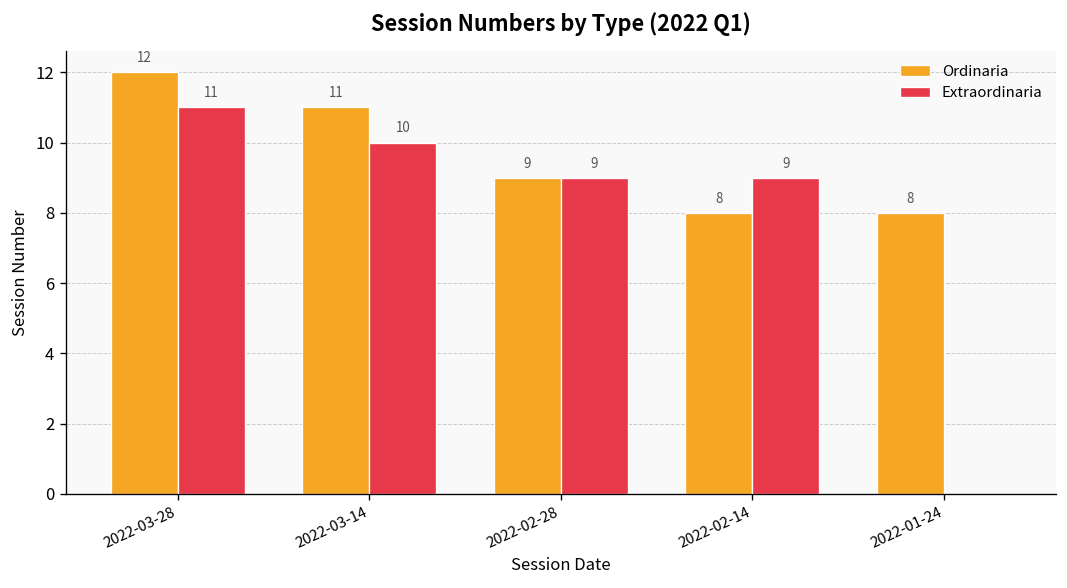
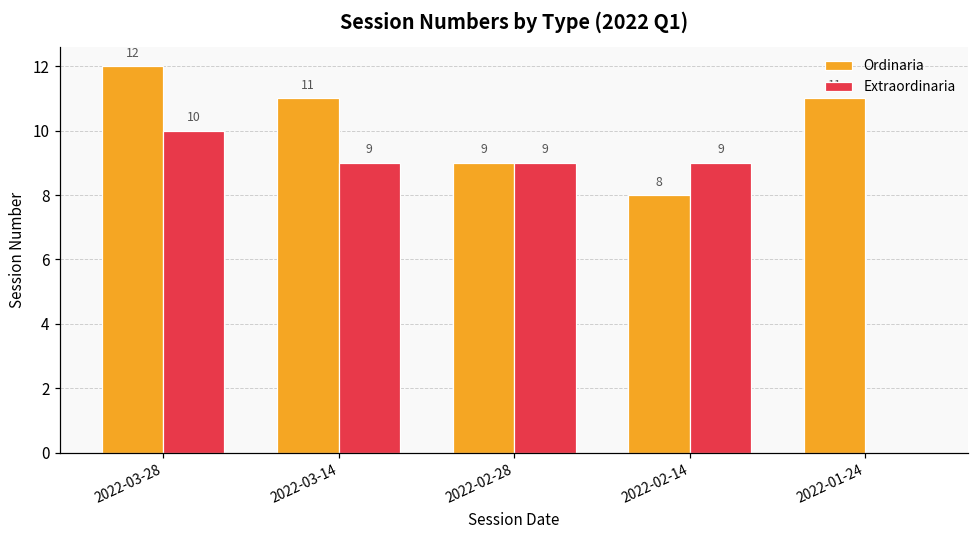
  {
    "Ordinaria": {
      "2022-03-28": 12,
      "2022-03-14": 11,
      "2022-02-28": 9,
      "2022-02-14": 8,
-     "2022-01-24": 8
+     "2022-01-24": 11
    },
    "Extraordinaria": {
-     "2022-03-28": 11,
-     "2022-03-14": 10,
+     "2022-03-28": 10,
+     "2022-03-14": 9,
      "2022-02-28": 9,
      "2022-02-14": 9
    }
  }
